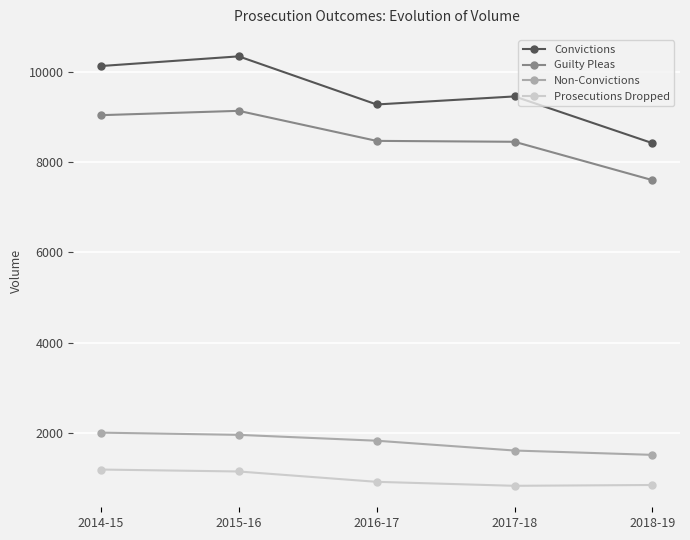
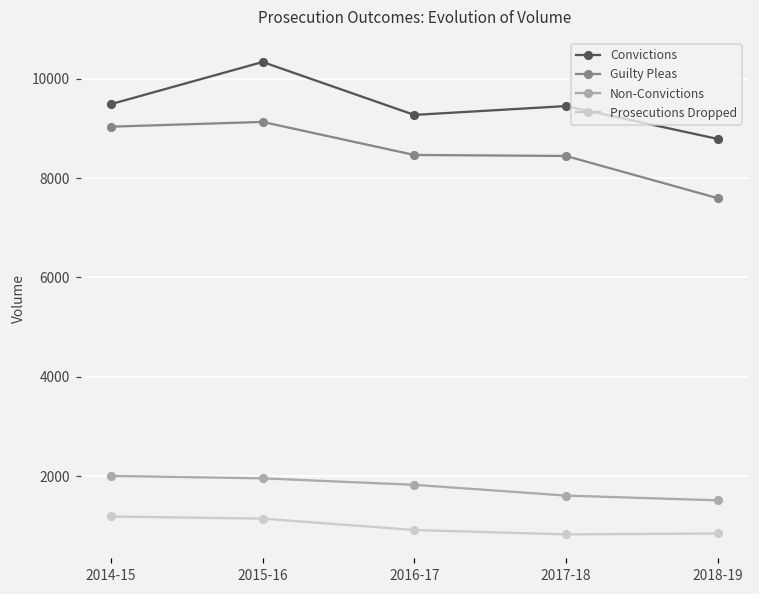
  {
    "Convictions": {
-     "2014-15": 10100,
+     "2014-15": 9500,
      "2015-16": 10300,
      "2016-17": 9300,
      "2017-18": 9500,
-     "2018-19": 8400
+     "2018-19": 8800
    }
  }
